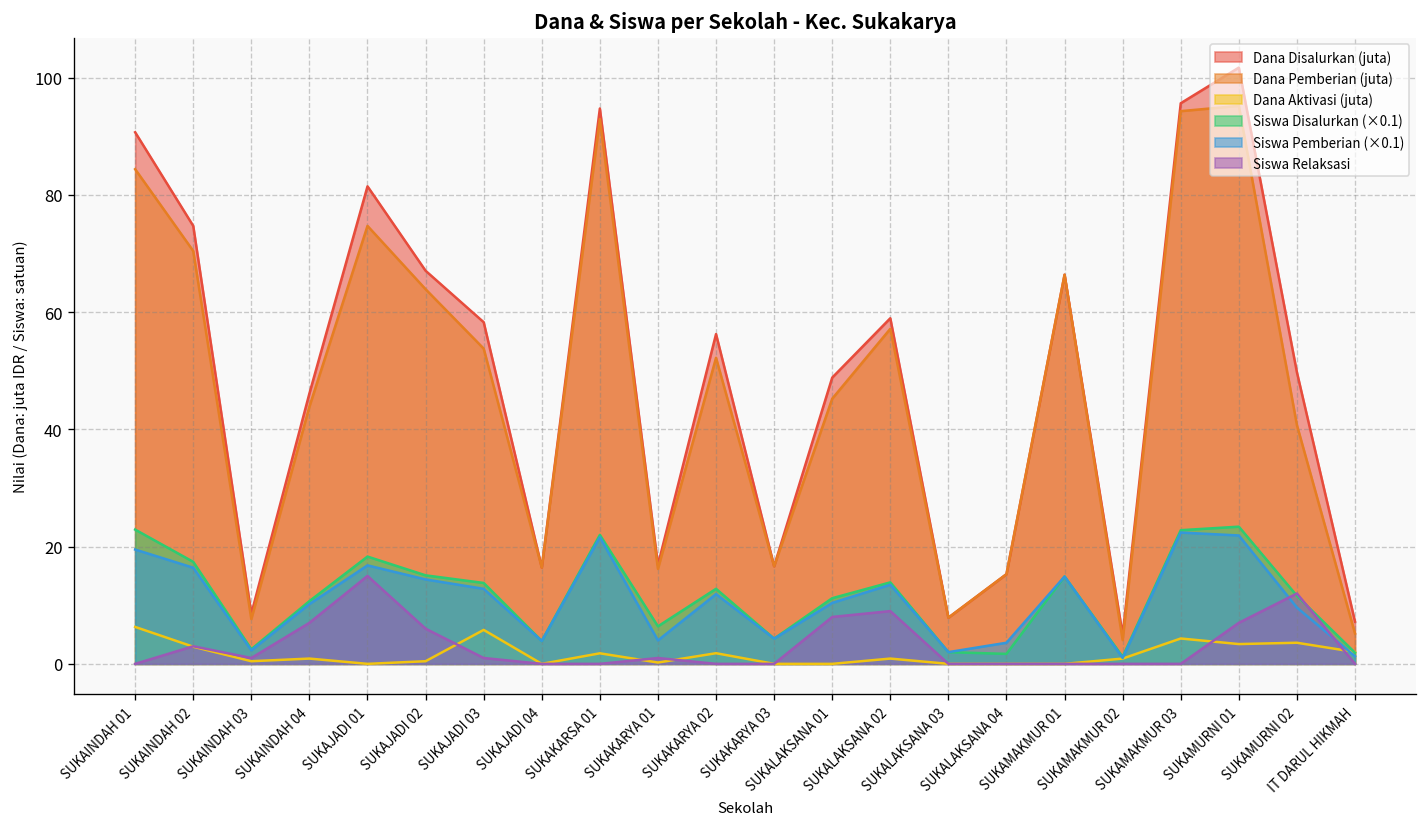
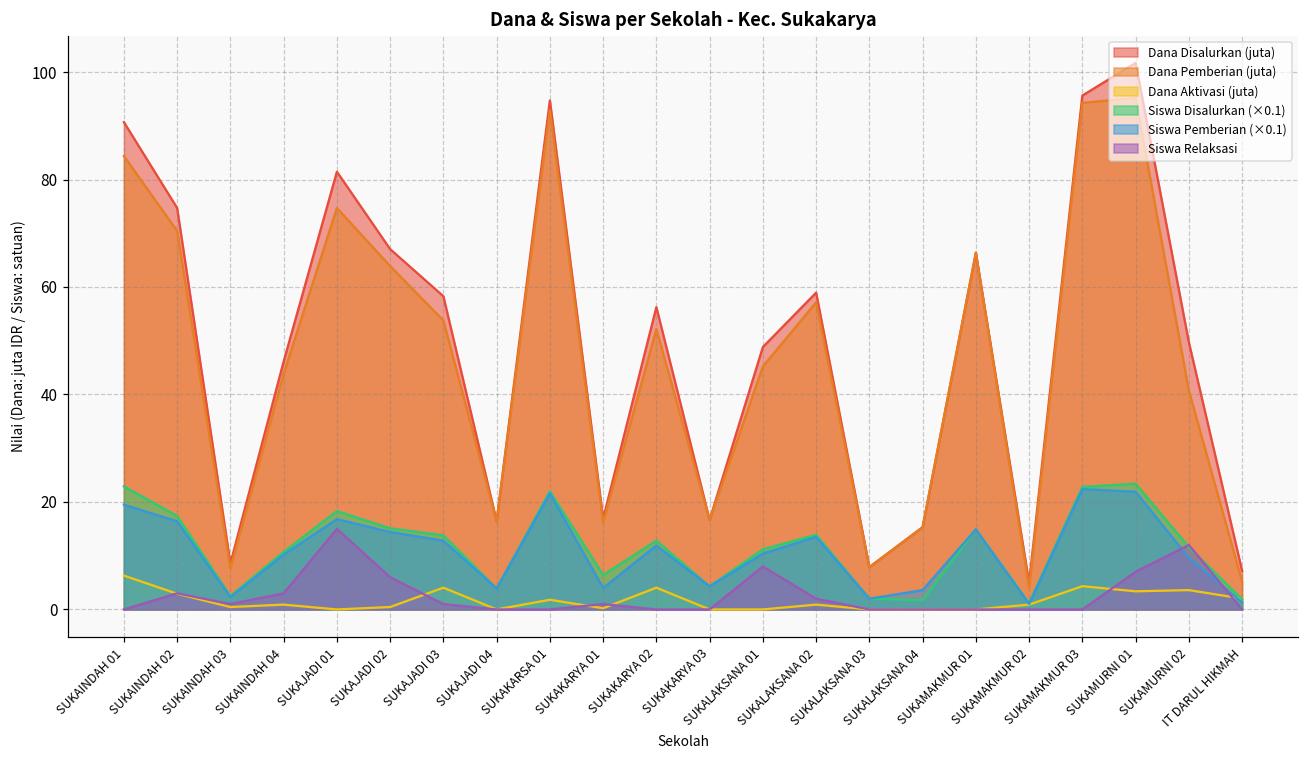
  {
    "Dana Aktivasi (juta)": {
      "SUKAINDAH 01": 6,
      "SUKAINDAH 03": 0,
      "SUKAINDAH 04": 1,
      "SUKAJADI 01": 0,
      "SUKAJADI 02": 0,
-     "SUKAJADI 03": 6,
+     "SUKAJADI 03": 4,
      "SUKAKARSA 01": 2,
      "SUKAKARYA 01": 0,
-     "SUKAKARYA 02": 2,
+     "SUKAKARYA 02": 4,
      "SUKALAKSANA 01": 0,
      "SUKALAKSANA 02": 1,
      "SUKAMAKMUR 03": 4,
      "SUKAMURNI 01": 3,
      "SUKAMURNI 02": 4
    },
    "Siswa Disalurkan (×0.1)": {
      "SUKAINDAH 01": 23,
      "SUKAINDAH 02": 17,
      "SUKAJADI 01": 18,
      "SUKAJADI 02": 15,
      "SUKAJADI 03": 14,
      "SUKAKARYA 01": 6,
      "SUKAKARYA 02": 13,
      "SUKALAKSANA 01": 11,
      "SUKALAKSANA 04": 2,
      "SUKAMURNI 01": 23
    },
    "Siswa Pemberian (×0.1)": {
      "SUKAINDAH 01": 20,
      "SUKAINDAH 02": 16,
      "SUKAJADI 01": 17,
      "SUKAJADI 02": 14,
      "SUKAJADI 03": 13,
      "SUKAKARYA 01": 4,
      "SUKAKARYA 02": 12,
      "SUKALAKSANA 01": 10,
      "SUKALAKSANA 04": 4,
      "SUKAMURNI 01": 22,
      "SUKAMURNI 02": 10,
      "IT DARUL HIKMAH": 1
    },
    "Siswa Relaksasi": {
      "SUKAINDAH 01": 0,
      "SUKAINDAH 03": 1,
-     "SUKAINDAH 04": 7,
+     "SUKAINDAH 04": 3,
      "SUKAJADI 01": 15,
      "SUKAJADI 02": 6,
      "SUKAJADI 03": 1,
      "SUKAKARSA 01": 0,
      "SUKAKARYA 01": 1,
      "SUKAKARYA 02": 0,
      "SUKALAKSANA 01": 8,
-     "SUKALAKSANA 02": 9,
+     "SUKALAKSANA 02": 2,
      "SUKAMAKMUR 02": 0,
      "SUKAMAKMUR 03": 0,
      "SUKAMURNI 01": 7,
      "IT DARUL HIKMAH": 0
    }
  }
